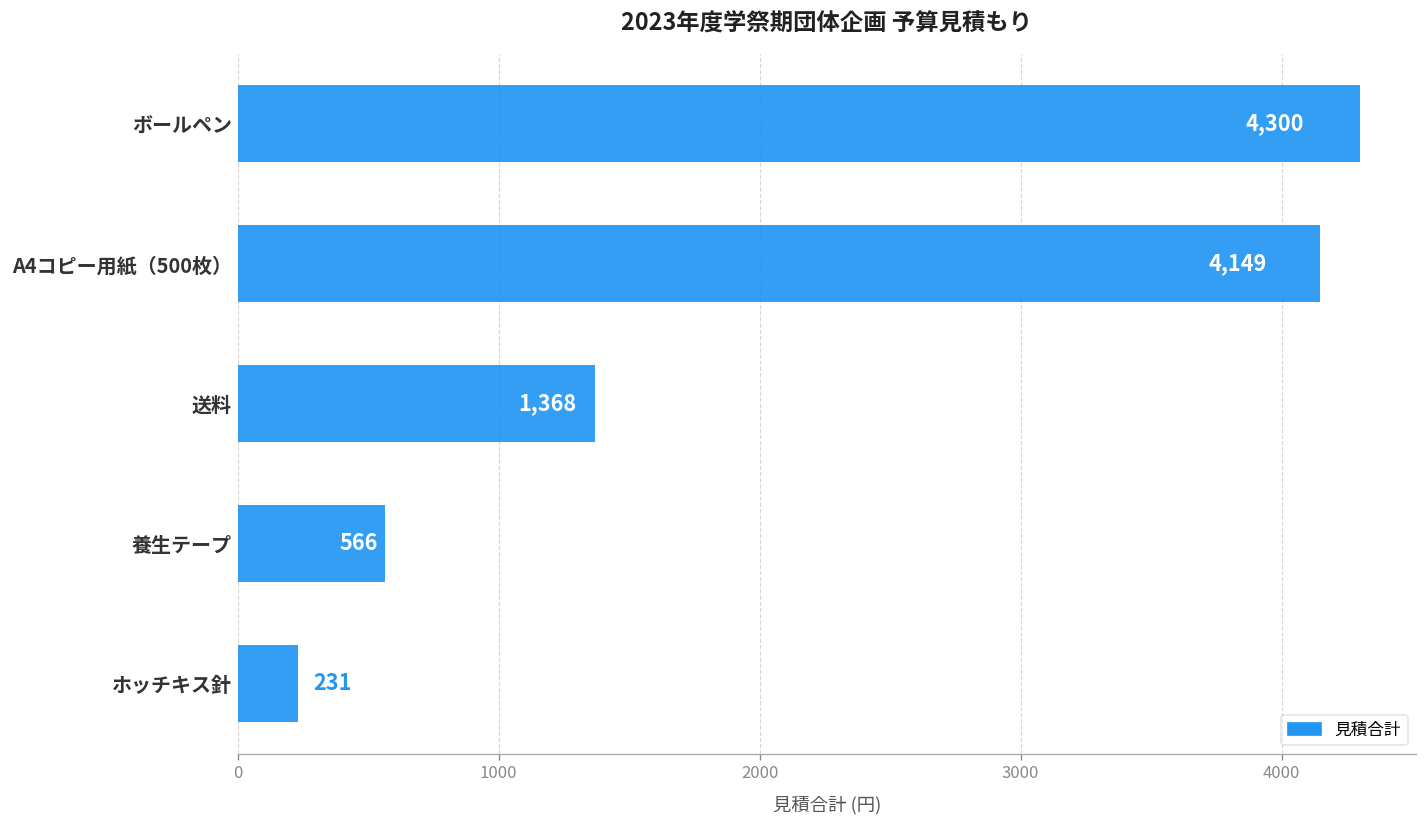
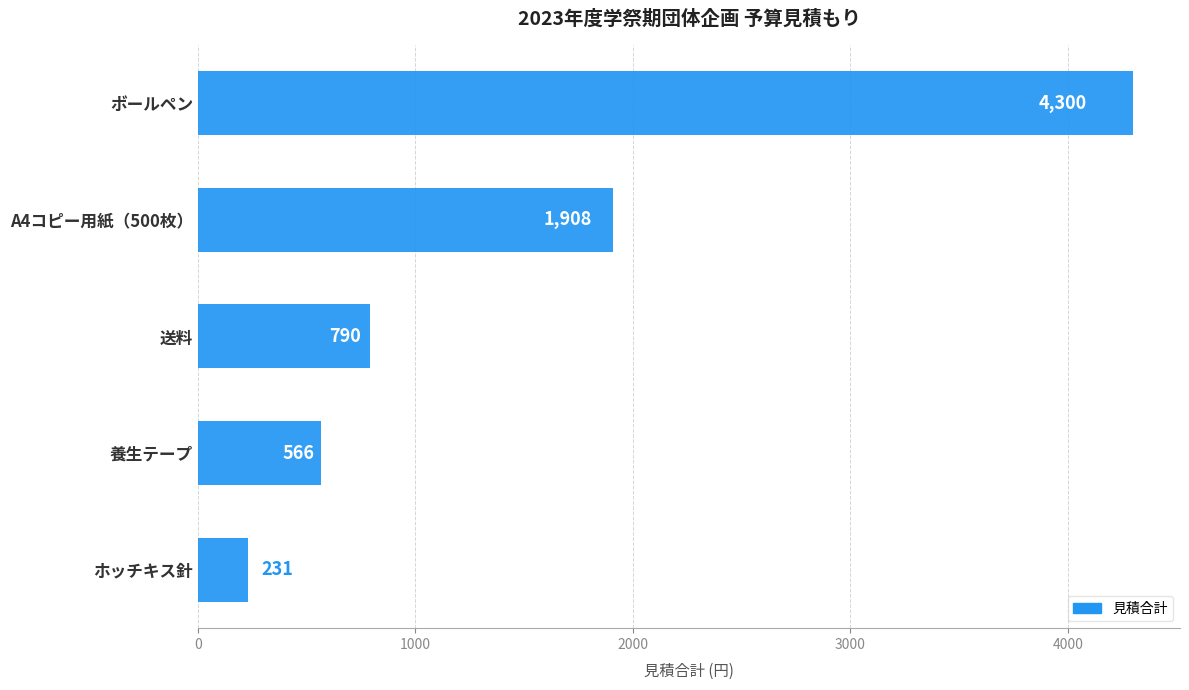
  {
    "ボールペン": "4,300",
-   "A4コピー用紙（500枚）": "4,149",
-   "送料": "1,368",
+   "A4コピー用紙（500枚）": "1,908",
+   "送料": "790",
    "養生テープ": "566",
    "ホッチキス針": "231"
  }
